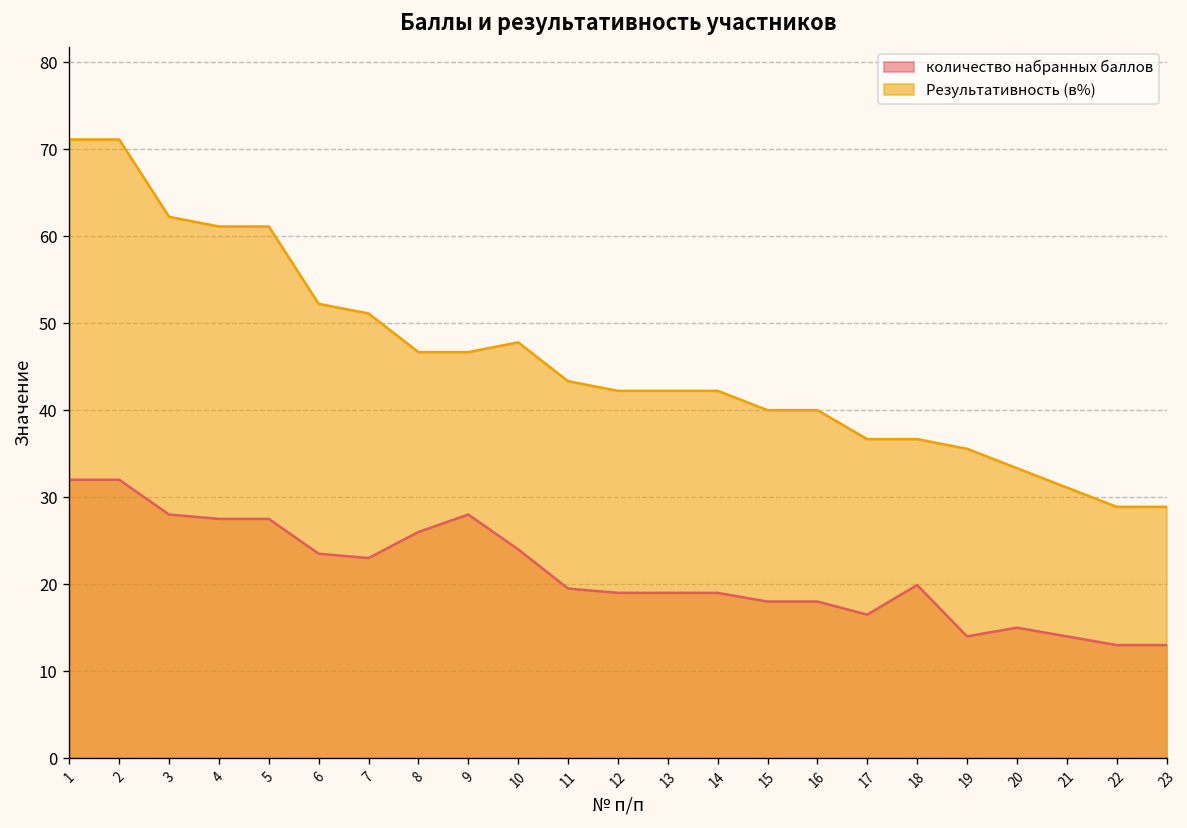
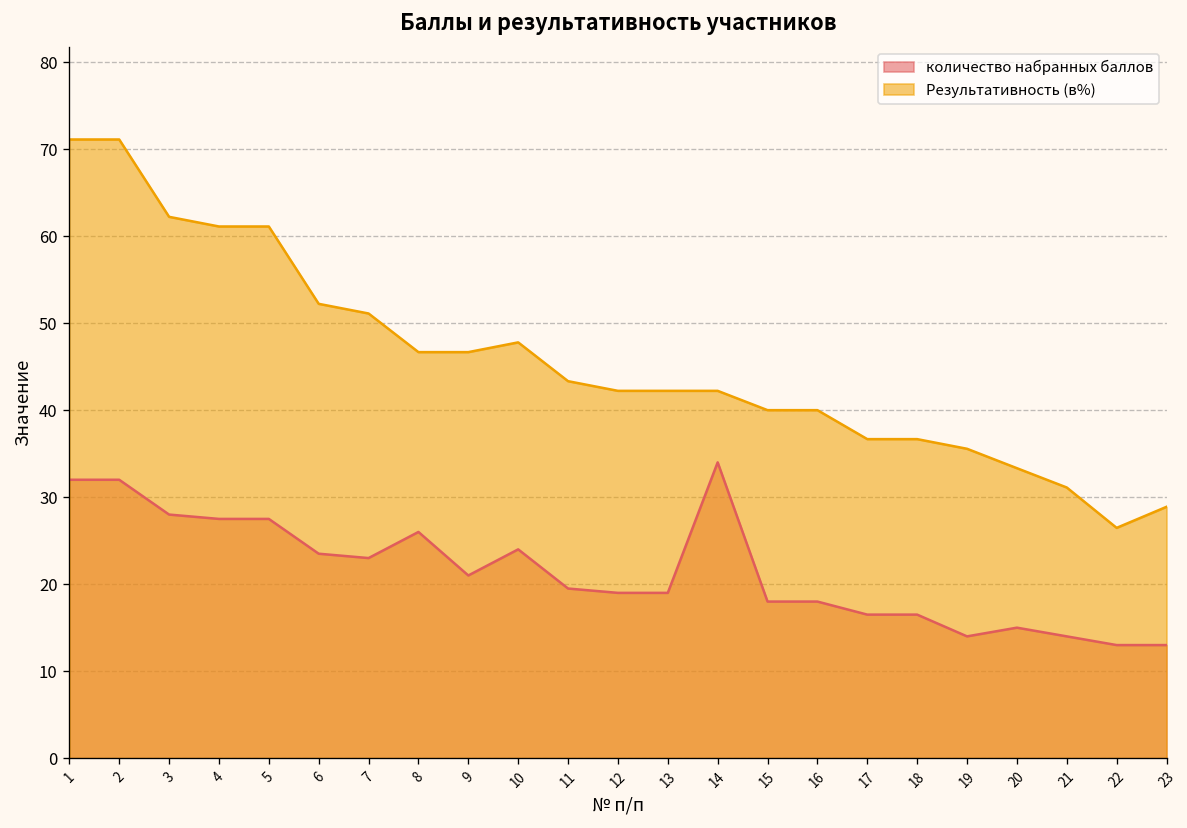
  {
    "количество набранных баллов": {
      "1": 32,
      "2": 32,
      "3": 28,
      "4": 28,
      "5": 28,
      "6": 24,
      "7": 23,
      "8": 26,
-     "9": 28,
+     "9": 21,
      "10": 24,
      "11": 20,
      "12": 19,
      "13": 19,
-     "14": 19,
+     "14": 34,
      "15": 18,
      "16": 18,
      "17": 17,
-     "18": 20,
+     "18": 17,
      "19": 14,
      "20": 15,
      "21": 14,
      "22": 13,
      "23": 13
    },
    "Результативность (в%)": {
      "1": 71,
      "2": 71,
      "3": 62,
      "4": 61,
      "5": 61,
      "6": 52,
      "7": 51,
      "8": 47,
      "9": 47,
      "10": 48,
      "11": 43,
      "12": 42,
      "13": 42,
      "14": 42,
      "15": 40,
      "16": 40,
      "17": 37,
      "18": 37,
      "19": 36,
      "20": 33,
      "21": 31,
-     "22": 29,
+     "22": 26,
      "23": 29
    }
  }
